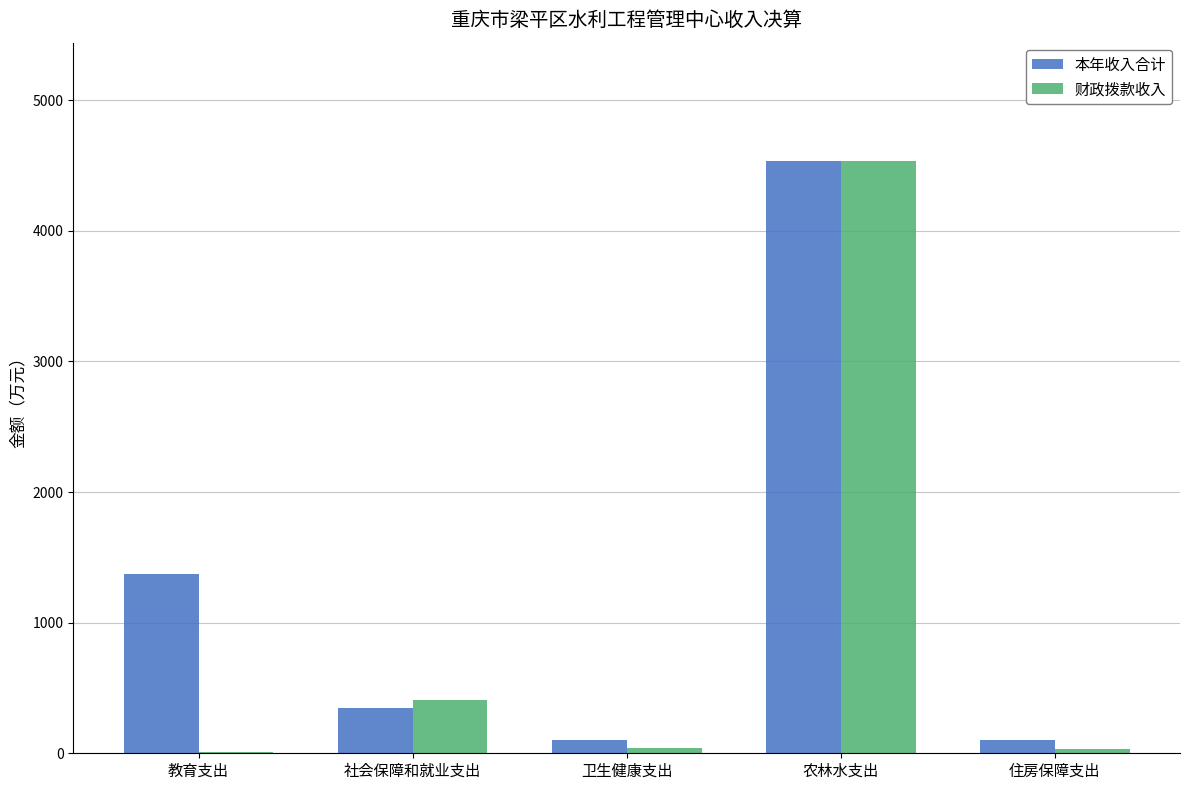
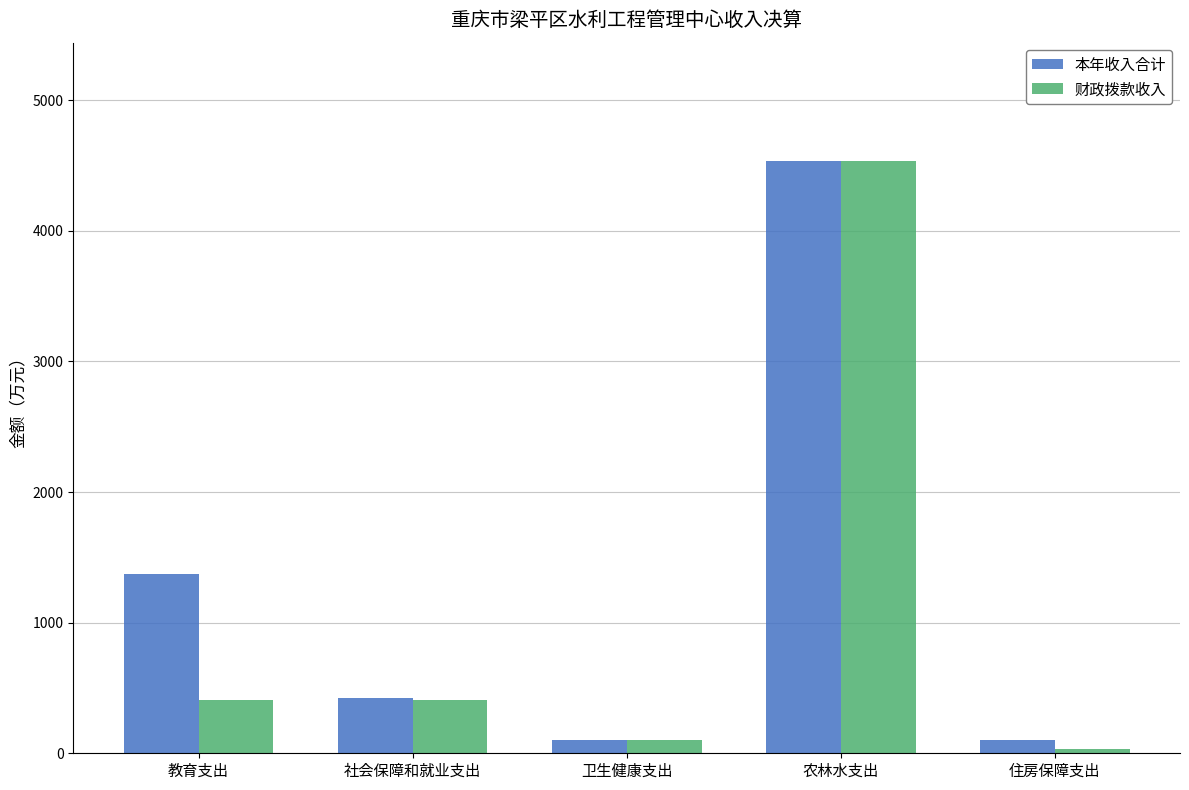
  {
    "本年收入合计": {
      "教育支出": 1370,
-     "社会保障和就业支出": 350,
+     "社会保障和就业支出": 420,
      "卫生健康支出": 100,
      "农林水支出": 4530,
      "住房保障支出": 100
    },
    "财政拨款收入": {
-     "教育支出": 10,
+     "教育支出": 400,
      "社会保障和就业支出": 410,
-     "卫生健康支出": 40,
+     "卫生健康支出": 100,
      "农林水支出": 4530,
      "住房保障支出": 30
    }
  }
